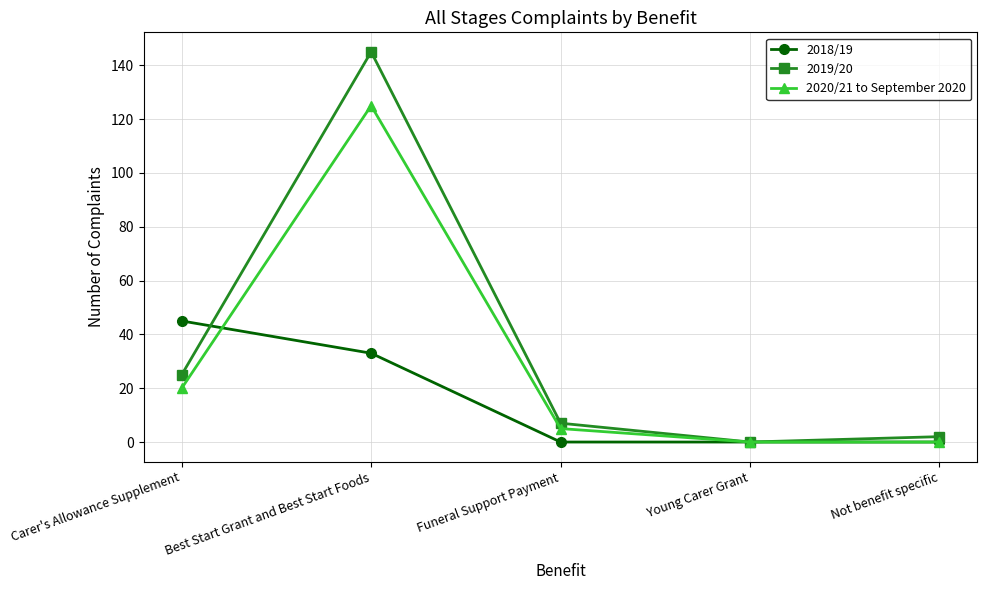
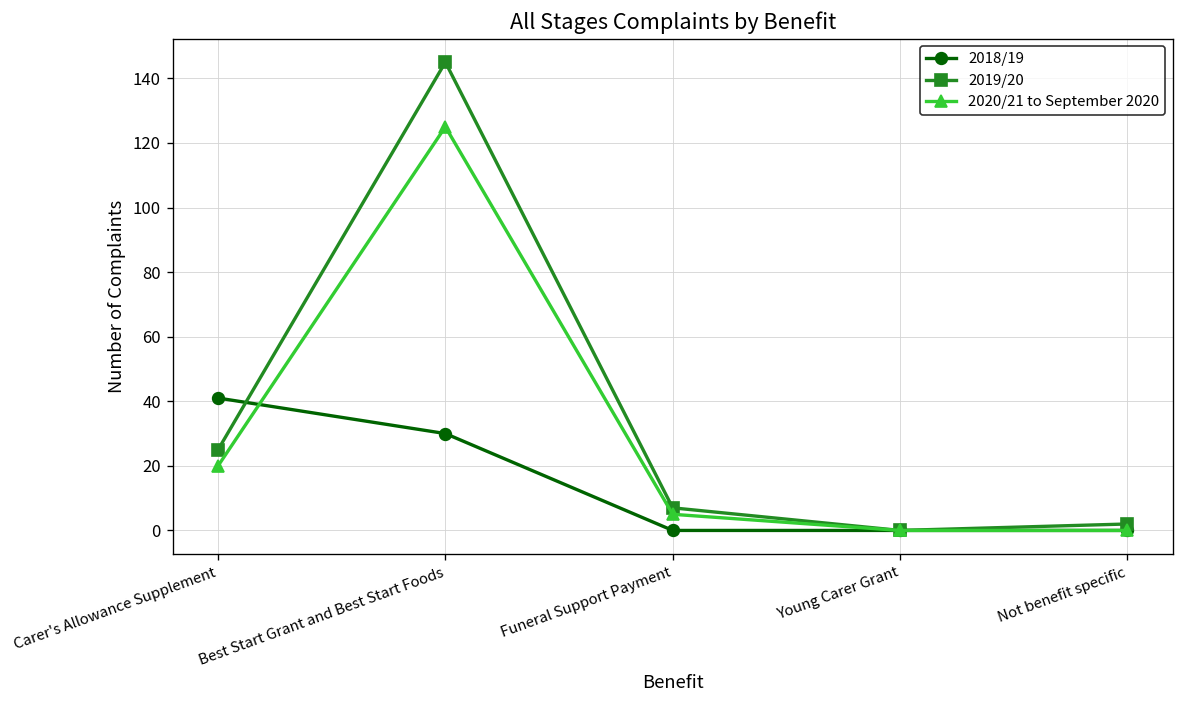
  {
    "2018/19": {
-     "Carer's Allowance Supplement": 45,
-     "Best Start Grant and Best Start Foods": 33,
+     "Carer's Allowance Supplement": 41,
+     "Best Start Grant and Best Start Foods": 30,
      "Funeral Support Payment": 0
    },
    "2019/20": {
      "Carer's Allowance Supplement": 25,
      "Best Start Grant and Best Start Foods": 145,
      "Funeral Support Payment": 7,
      "Not benefit specific": 2
    },
    "2020/21 to September 2020": {
      "Carer's Allowance Supplement": 20,
      "Best Start Grant and Best Start Foods": 125,
      "Funeral Support Payment": 5
    }
  }
